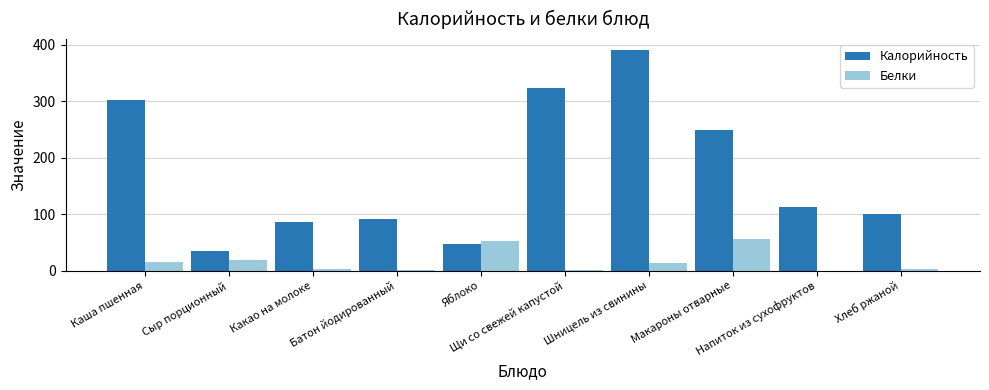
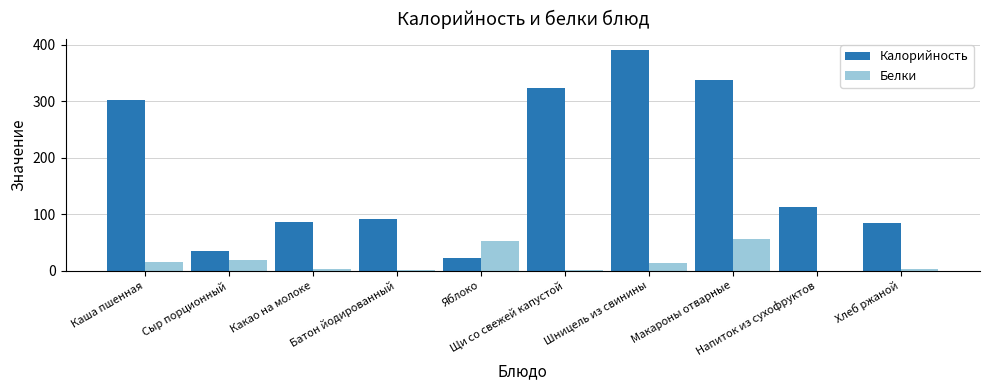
  {
    "Калорийность": {
      "Каша пшенная": 300,
      "Сыр порционный": 30,
      "Какао на молоке": 90,
      "Батон йодированный": 90,
-     "Яблоко": 50,
+     "Яблоко": 20,
      "Щи со свежей капустой": 320,
      "Шницель из свинины": 390,
-     "Макароны отварные": 250,
+     "Макароны отварные": 340,
      "Напиток из сухофруктов": 110,
-     "Хлеб ржаной": 100
+     "Хлеб ржаной": 80
    },
    "Белки": {
      "Каша пшенная": 20,
      "Сыр порционный": 20,
      "Яблоко": 50,
      "Шницель из свинины": 10,
      "Макароны отварные": 60
    }
  }
